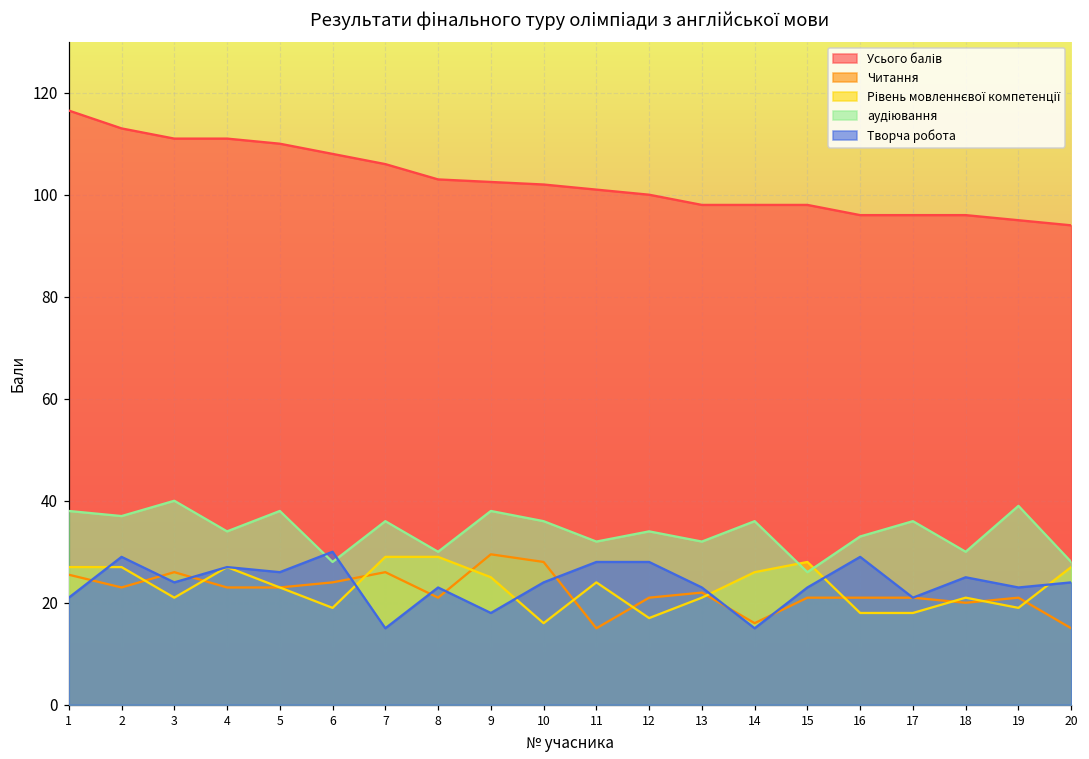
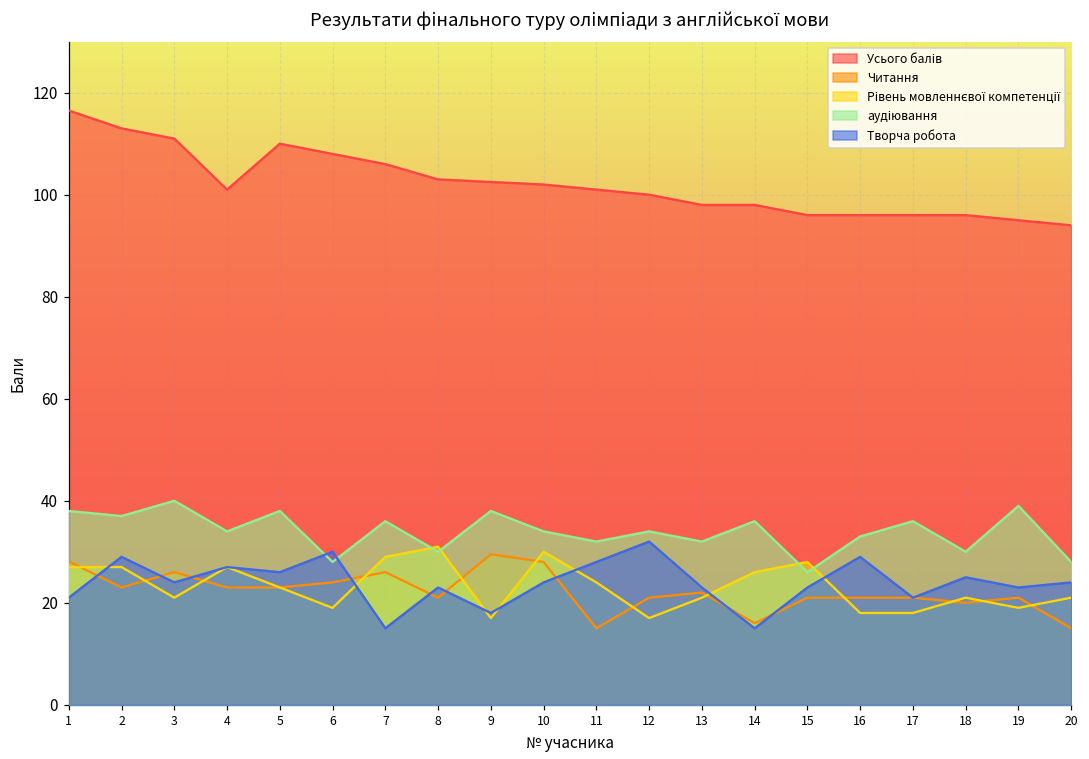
  {
    "Усього балів": {
      "1": 117,
      "2": 113,
      "3": 111,
-     "4": 111,
+     "4": 101,
      "5": 110,
      "6": 108,
      "7": 106,
      "8": 103,
      "9": 103,
      "10": 102,
      "11": 101,
      "12": 100,
      "13": 98,
      "14": 98,
-     "15": 98,
+     "15": 96,
      "16": 96,
      "17": 96,
      "18": 96,
      "19": 95,
      "20": 94
    },
    "Читання": {
-     "1": 26,
+     "1": 28,
      "2": 23,
      "3": 26,
      "4": 23,
      "6": 24,
      "7": 26,
      "8": 21,
      "9": 30,
      "10": 28,
      "11": 15,
      "12": 21,
      "13": 22,
      "14": 16,
      "15": 21,
      "16": 21,
      "18": 20,
      "19": 21,
      "20": 15
    },
    "Рівень мовленнєвої компетенції": {
      "1": 27,
      "2": 27,
      "3": 21,
      "6": 19,
      "7": 29,
-     "8": 29,
-     "9": 25,
-     "10": 16,
+     "8": 31,
+     "9": 17,
+     "10": 30,
      "11": 24,
      "12": 17,
      "13": 21,
      "14": 26,
      "15": 28,
      "16": 18,
      "17": 18,
      "18": 21,
      "19": 19,
-     "20": 27
+     "20": 21
    },
    "аудіювання": {
      "1": 38,
      "2": 37,
      "3": 40,
      "4": 34,
      "5": 38,
      "6": 28,
      "7": 36,
      "8": 30,
      "9": 38,
-     "10": 36,
+     "10": 34,
      "11": 32,
      "12": 34,
      "13": 32,
      "14": 36,
      "15": 26,
      "16": 33,
      "17": 36,
      "18": 30,
      "19": 39,
      "20": 28
    },
    "Творча робота": {
      "1": 21,
      "2": 29,
      "3": 24,
      "5": 26,
      "6": 30,
      "7": 15,
      "8": 23,
      "9": 18,
      "10": 24,
      "11": 28,
-     "12": 28,
+     "12": 32,
      "13": 23,
      "14": 15,
      "15": 23,
      "16": 29,
      "18": 25,
      "19": 23,
      "20": 24
    }
  }
